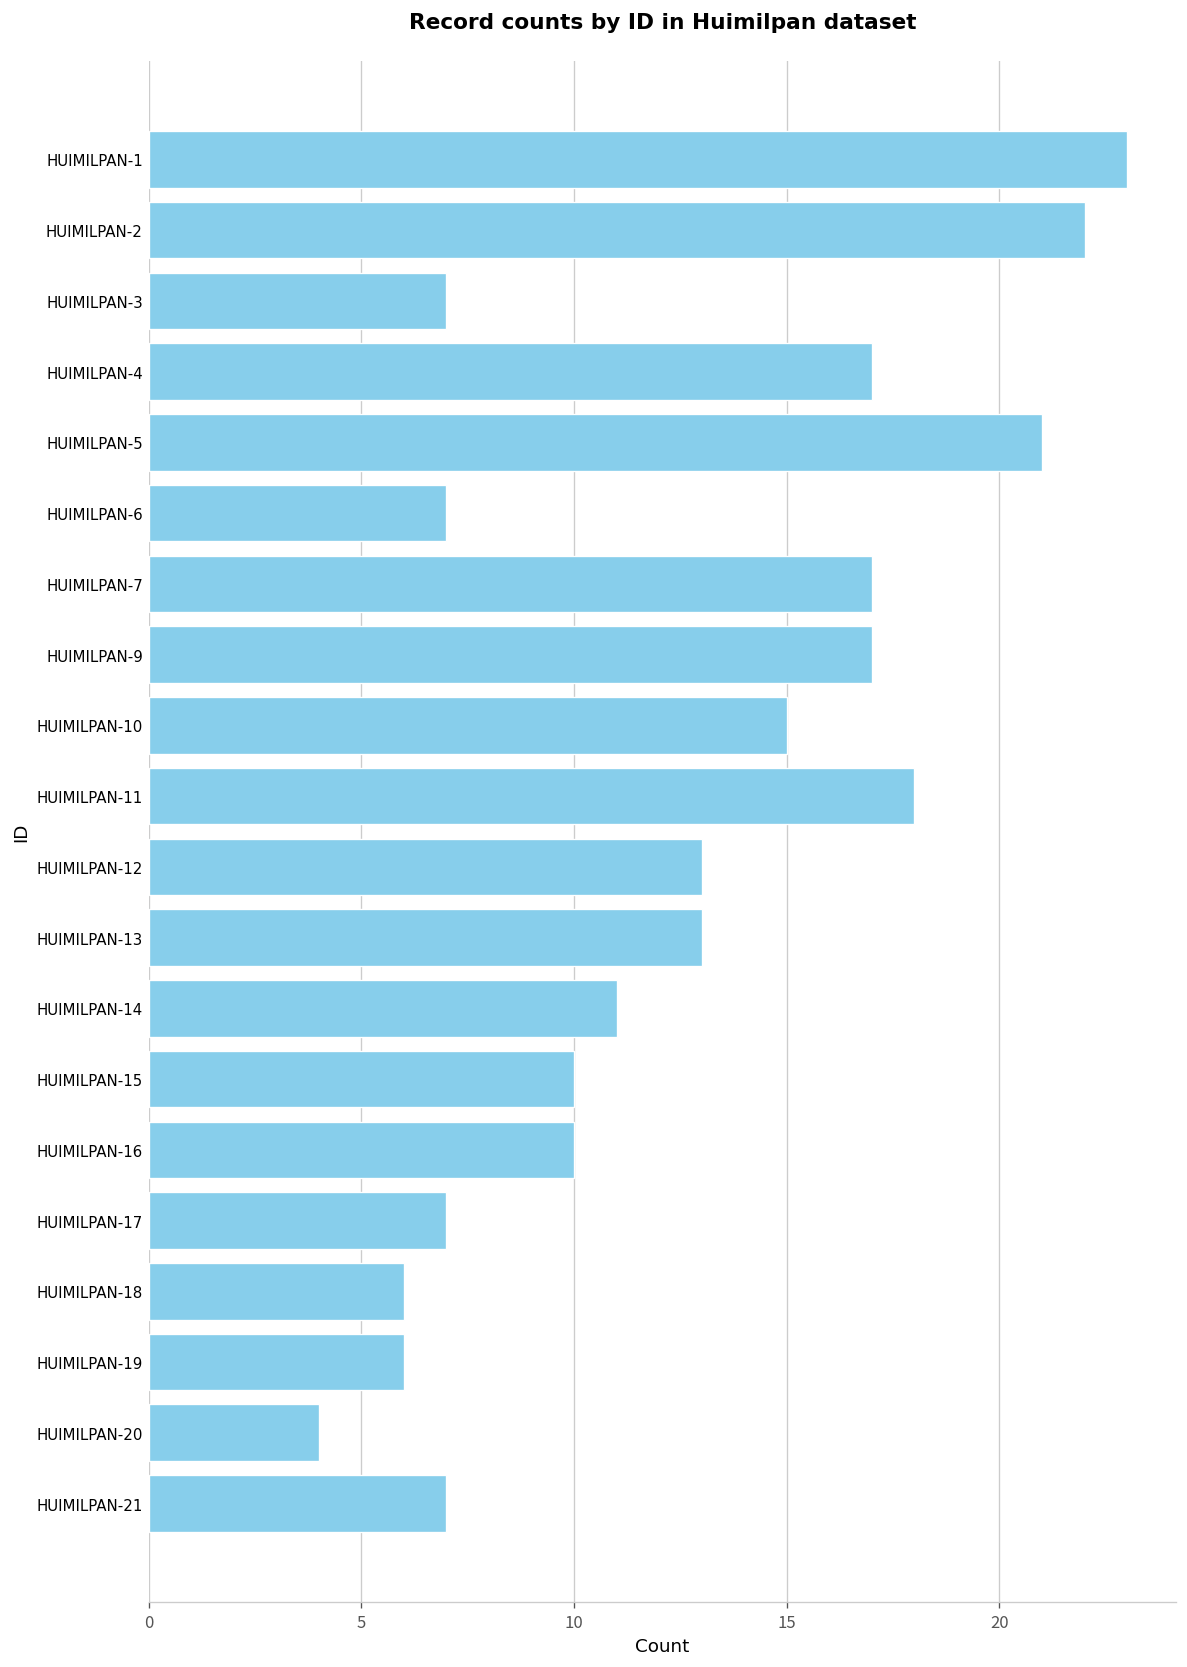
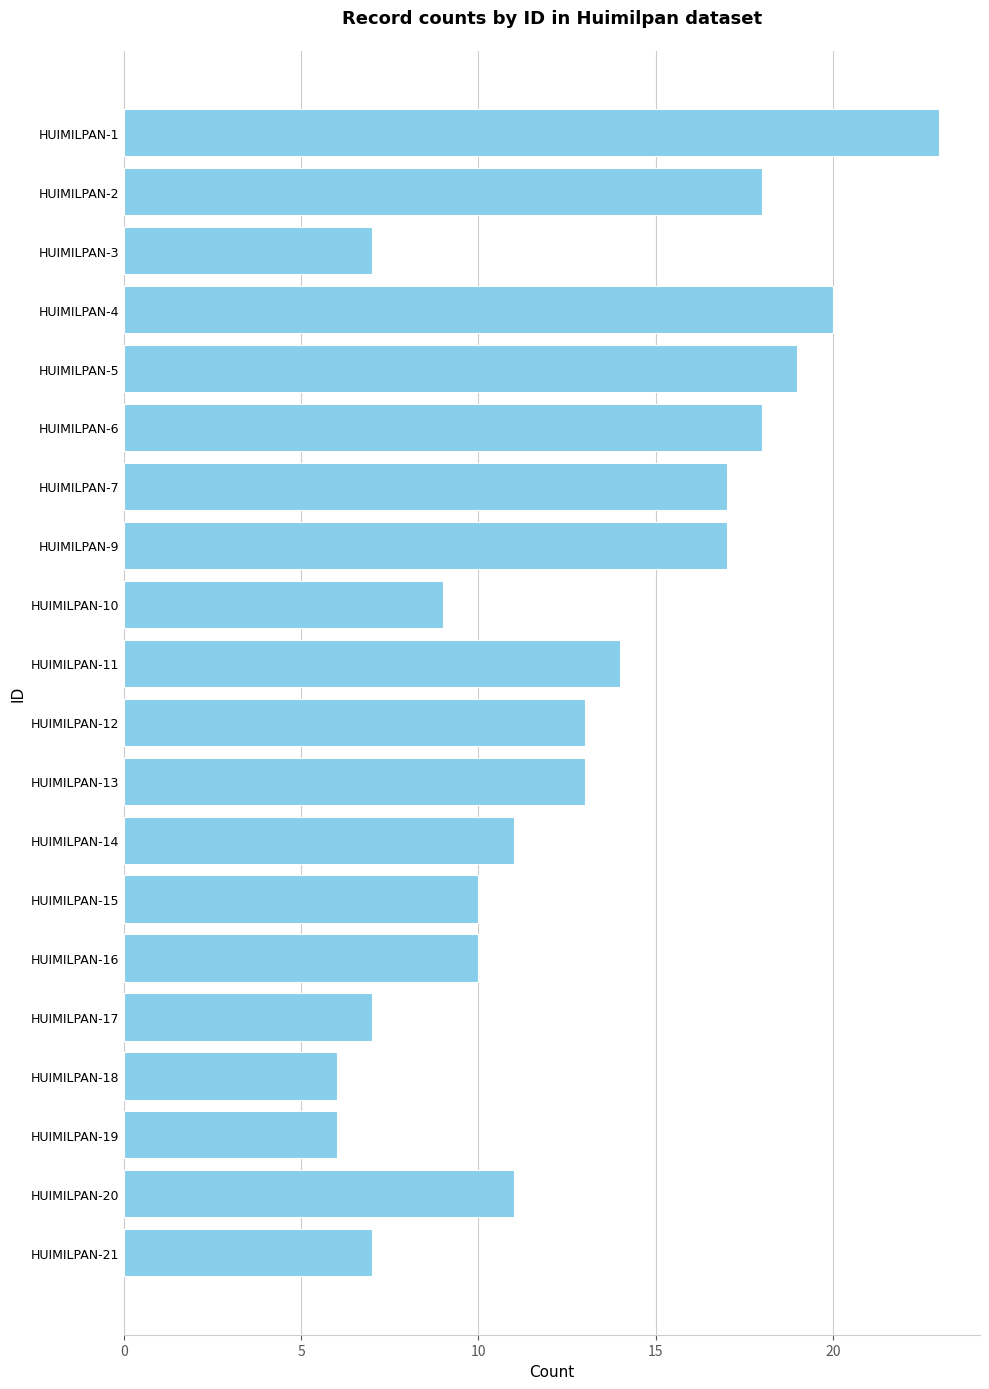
  {
    "HUIMILPAN-1": 23,
-   "HUIMILPAN-2": 22,
+   "HUIMILPAN-2": 18,
    "HUIMILPAN-3": 7,
-   "HUIMILPAN-4": 17,
-   "HUIMILPAN-5": 21,
-   "HUIMILPAN-6": 7,
+   "HUIMILPAN-4": 20,
+   "HUIMILPAN-5": 19,
+   "HUIMILPAN-6": 18,
    "HUIMILPAN-7": 17,
    "HUIMILPAN-9": 17,
-   "HUIMILPAN-10": 15,
-   "HUIMILPAN-11": 18,
+   "HUIMILPAN-10": 9,
+   "HUIMILPAN-11": 14,
    "HUIMILPAN-12": 13,
    "HUIMILPAN-13": 13,
    "HUIMILPAN-14": 11,
    "HUIMILPAN-15": 10,
    "HUIMILPAN-16": 10,
    "HUIMILPAN-17": 7,
    "HUIMILPAN-18": 6,
    "HUIMILPAN-19": 6,
-   "HUIMILPAN-20": 4,
+   "HUIMILPAN-20": 11,
    "HUIMILPAN-21": 7
  }
